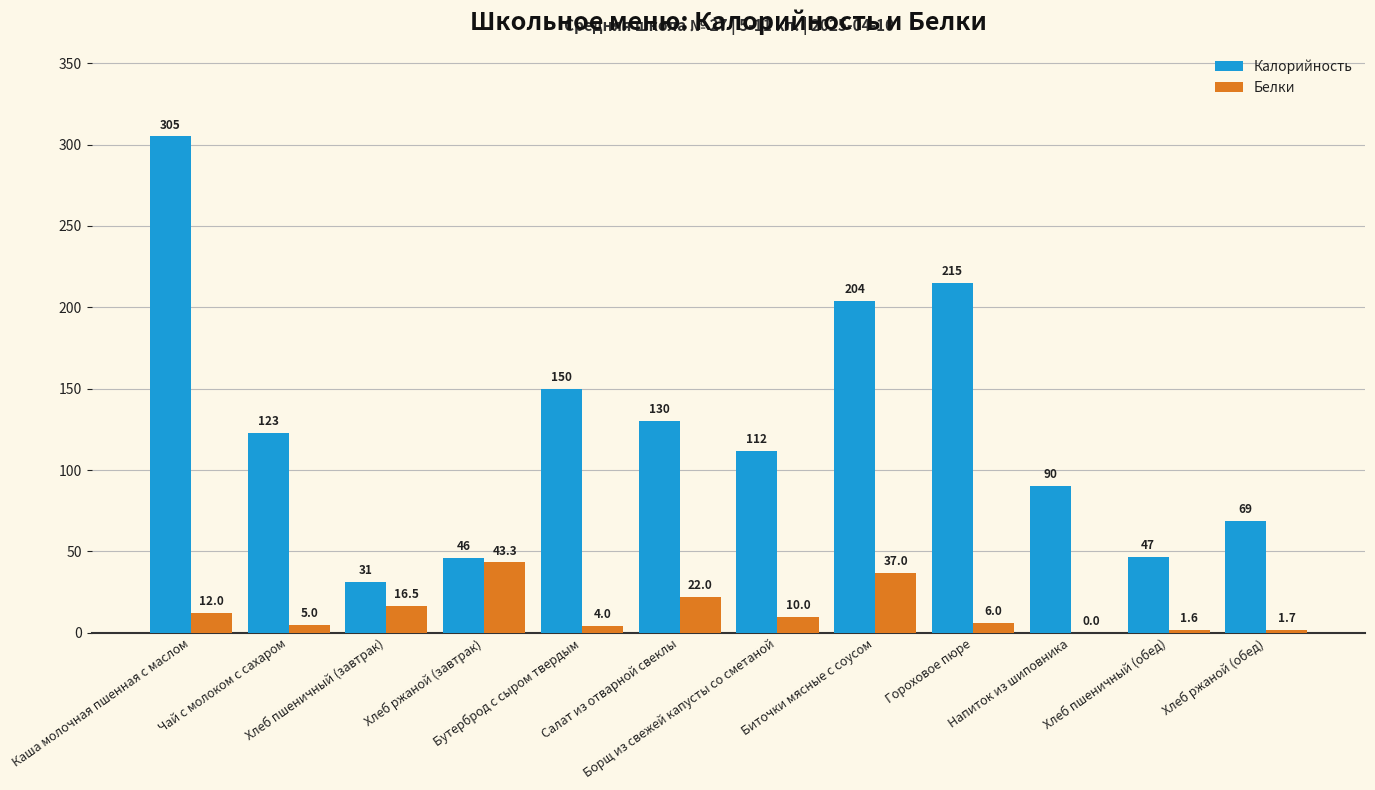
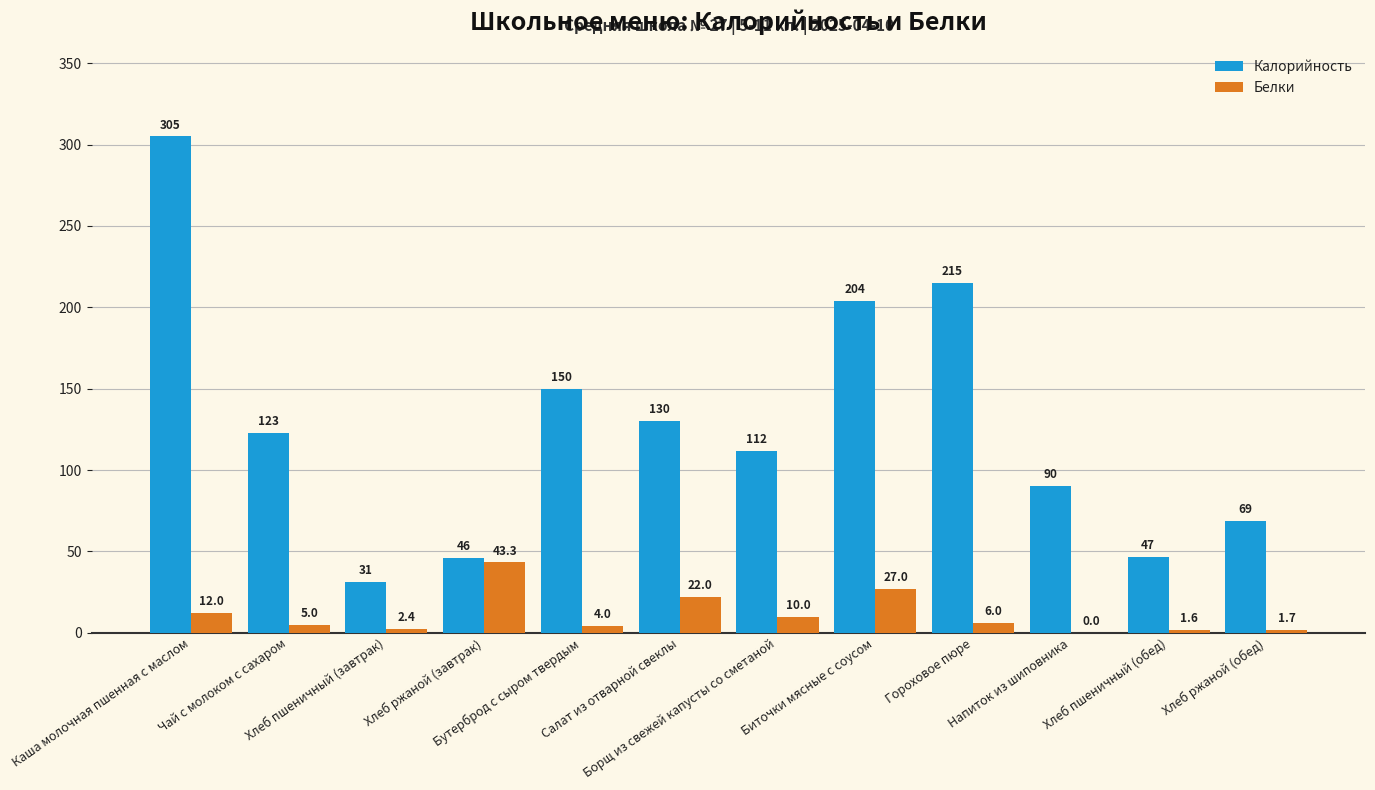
  {
    "Калорийность": {
      "Каша молочная пшенная с маслом": 305,
      "Чай с молоком с сахаром": 123,
      "Хлеб пшеничный (завтрак)": 31,
      "Хлеб ржаной (завтрак)": 46,
      "Бутерброд с сыром твердым": 150,
      "Салат из отварной свеклы": 130,
      "Борщ из свежей капусты со сметаной": 112,
      "Биточки мясные с соусом": 204,
      "Гороховое пюре": 215,
      "Напиток из шиповника": 90,
      "Хлеб пшеничный (обед)": 47,
      "Хлеб ржаной (обед)": 69
    },
    "Белки": {
      "Каша молочная пшенная с маслом": 12.0,
      "Чай с молоком с сахаром": 5.0,
-     "Хлеб пшеничный (завтрак)": 16.5,
+     "Хлеб пшеничный (завтрак)": 2.4,
      "Хлеб ржаной (завтрак)": 43.3,
      "Бутерброд с сыром твердым": 4.0,
      "Салат из отварной свеклы": 22.0,
      "Борщ из свежей капусты со сметаной": 10.0,
-     "Биточки мясные с соусом": 37.0,
+     "Биточки мясные с соусом": 27.0,
      "Гороховое пюре": 6.0,
      "Напиток из шиповника": 0.0,
      "Хлеб пшеничный (обед)": 1.6,
      "Хлеб ржаной (обед)": 1.7
    }
  }
